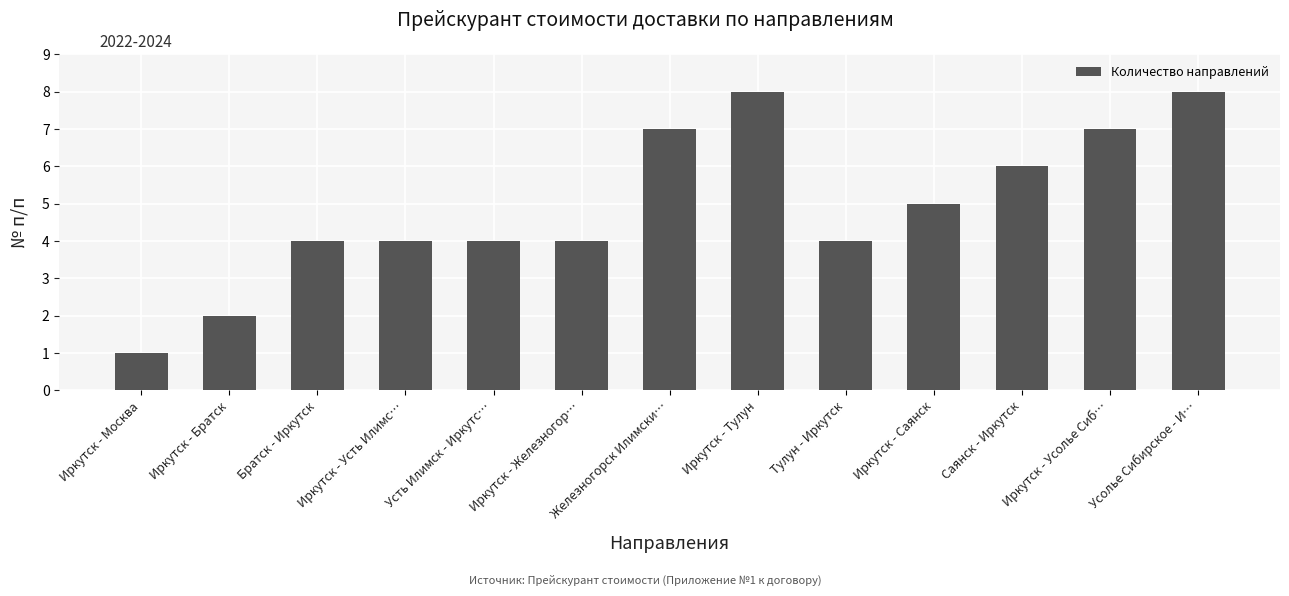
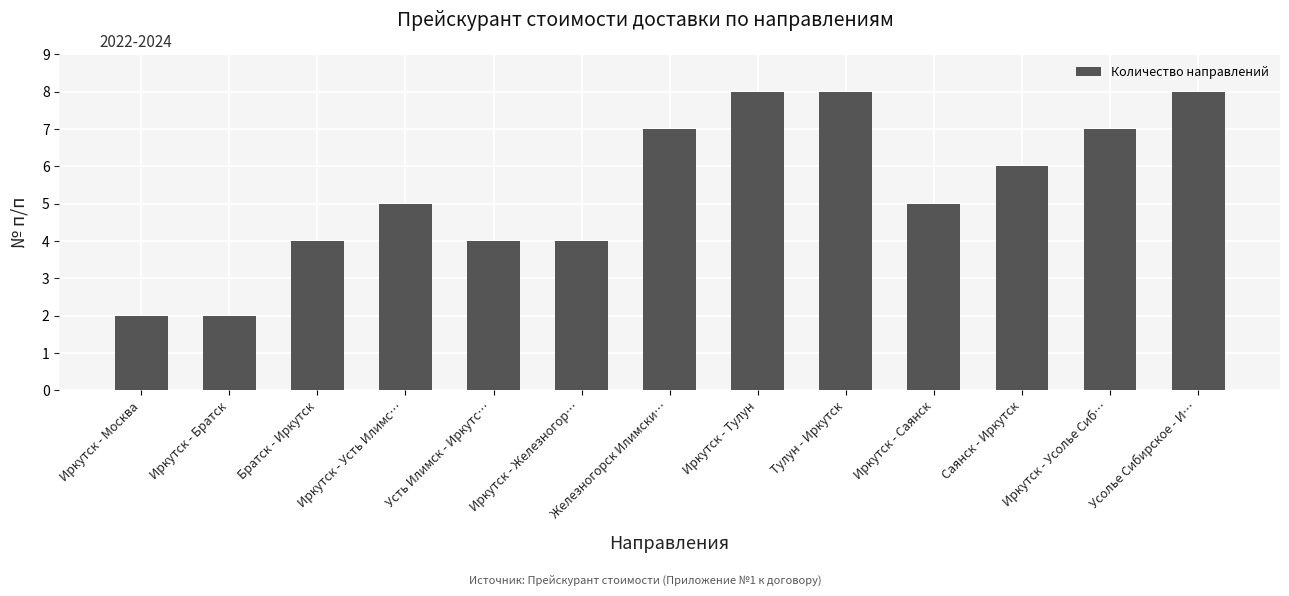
  {
-   "Иркутск - Москва": 1,
+   "Иркутск - Москва": 2,
    "Иркутск - Братск": 2,
    "Братск - Иркутск": 4,
-   "Иркутск - Усть Илимс…": 4,
+   "Иркутск - Усть Илимс…": 5,
    "Усть Илимск - Иркутс…": 4,
    "Иркутск - Железногор…": 4,
    "Железногорск Илимски…": 7,
    "Иркутск - Тулун": 8,
-   "Тулун - Иркутск": 4,
+   "Тулун - Иркутск": 8,
    "Иркутск - Саянск": 5,
    "Саянск - Иркутск": 6,
    "Иркутск - Усолье Сиб…": 7,
    "Усолье Сибирское - И…": 8
  }
